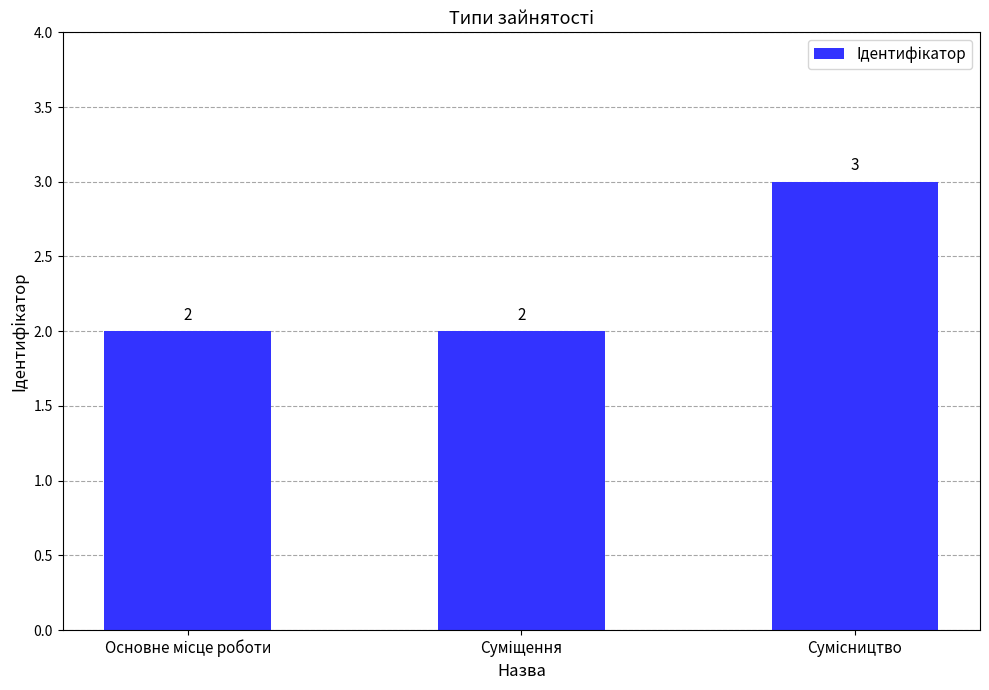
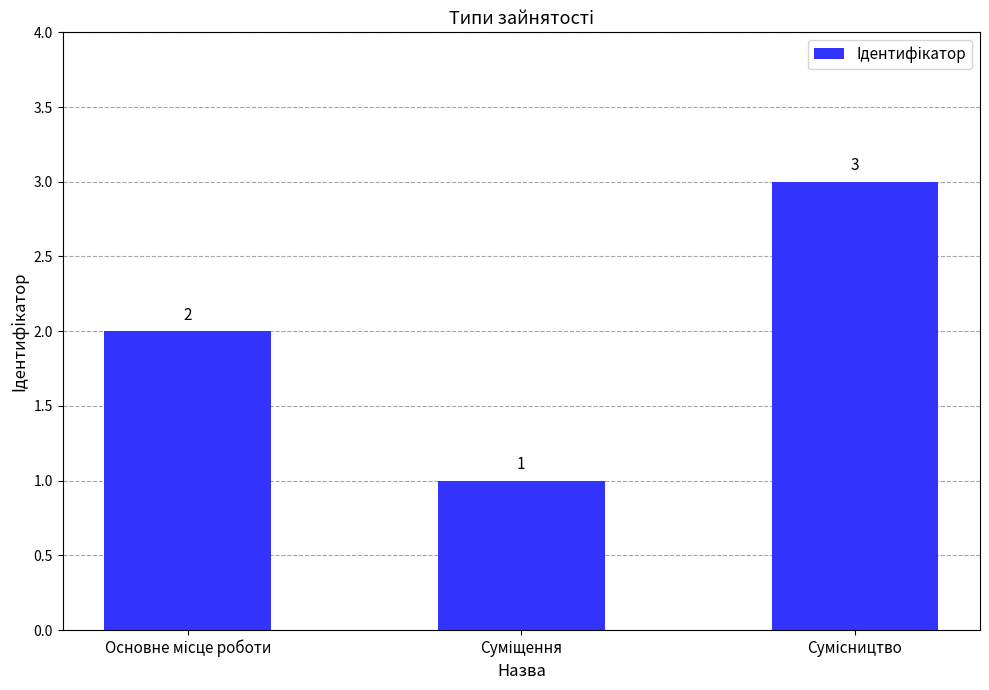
  {
    "Основне місце роботи": 2,
-   "Суміщення": 2,
+   "Суміщення": 1,
    "Сумісництво": 3
  }
